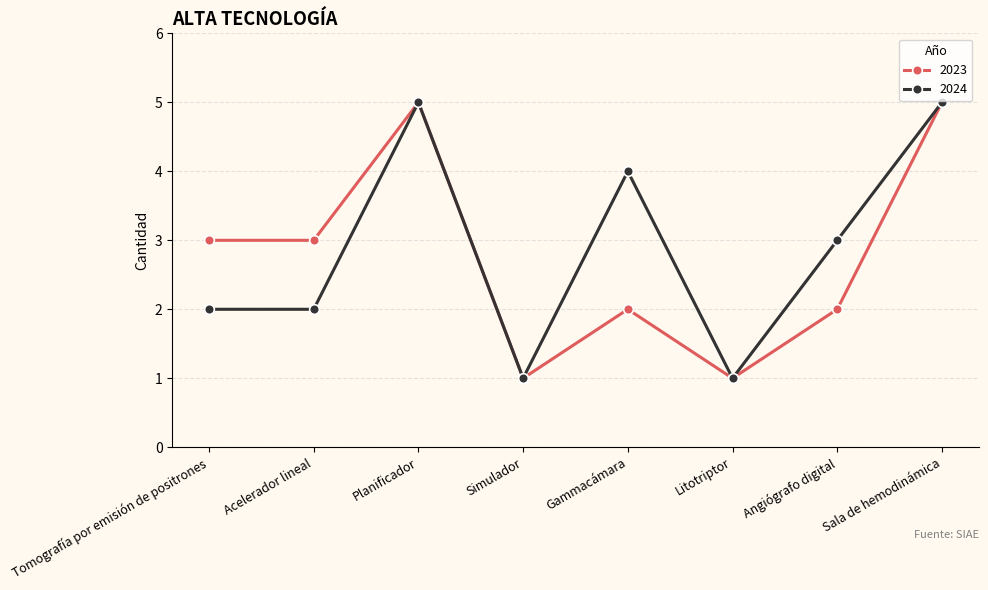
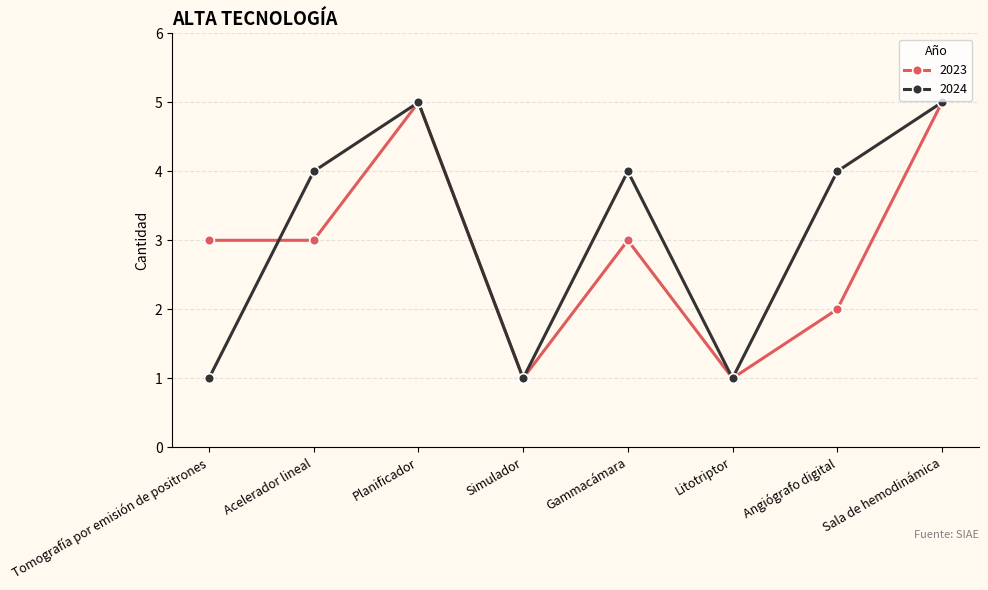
  {
    "2023": {
      "Tomografía por emisión de positrones": 3,
      "Acelerador lineal": 3,
-     "Gammacámara": 2,
+     "Gammacámara": 3,
      "Angiógrafo digital": 2
    },
    "2024": {
-     "Tomografía por emisión de positrones": 2,
-     "Acelerador lineal": 2,
+     "Tomografía por emisión de positrones": 1,
+     "Acelerador lineal": 4,
      "Gammacámara": 4,
-     "Angiógrafo digital": 3
+     "Angiógrafo digital": 4
    }
  }
